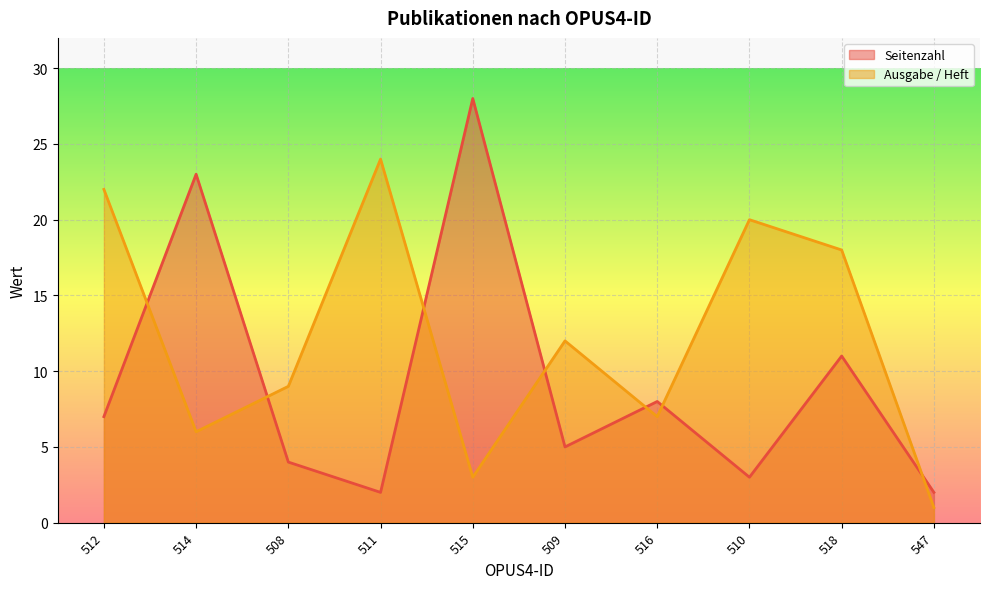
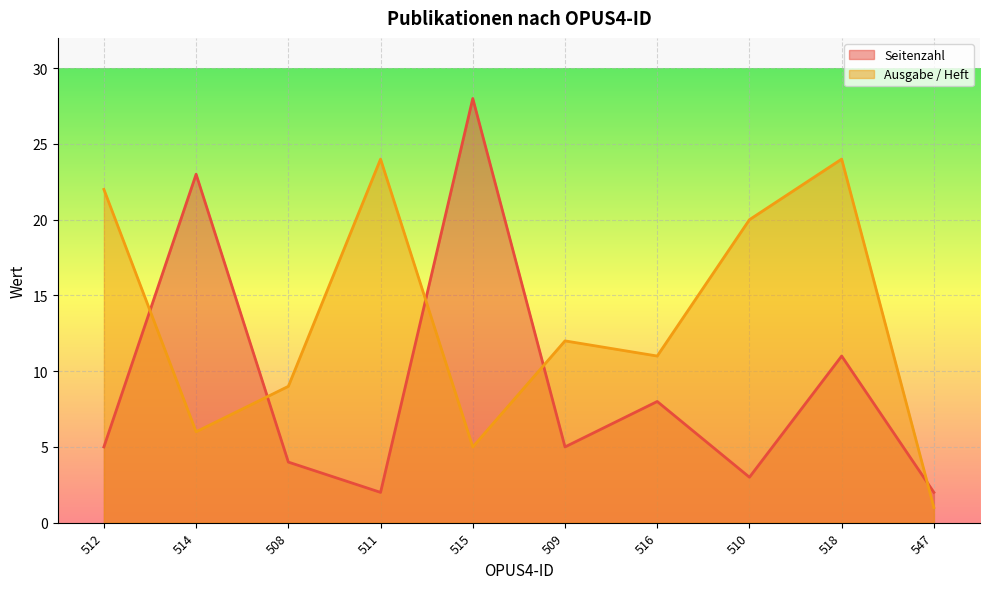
  {
    "Seitenzahl": {
-     "512": 7,
+     "512": 5,
      "514": 23,
      "508": 4,
      "511": 2,
      "515": 28,
      "509": 5,
      "516": 8,
      "510": 3,
      "518": 11,
      "547": 2
    },
    "Ausgabe / Heft": {
      "512": 22,
      "514": 6,
      "508": 9,
      "511": 24,
-     "515": 3,
+     "515": 5,
      "509": 12,
-     "516": 7,
+     "516": 11,
      "510": 20,
-     "518": 18,
+     "518": 24,
      "547": 1
    }
  }
